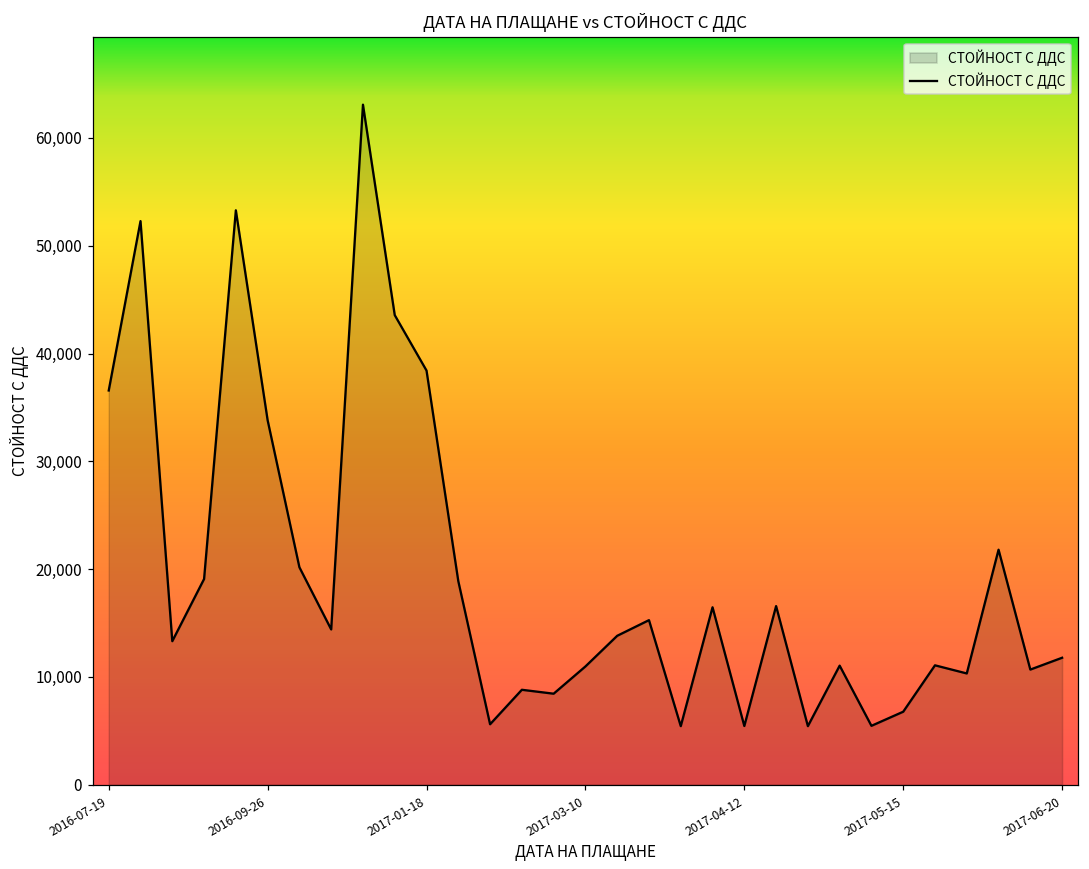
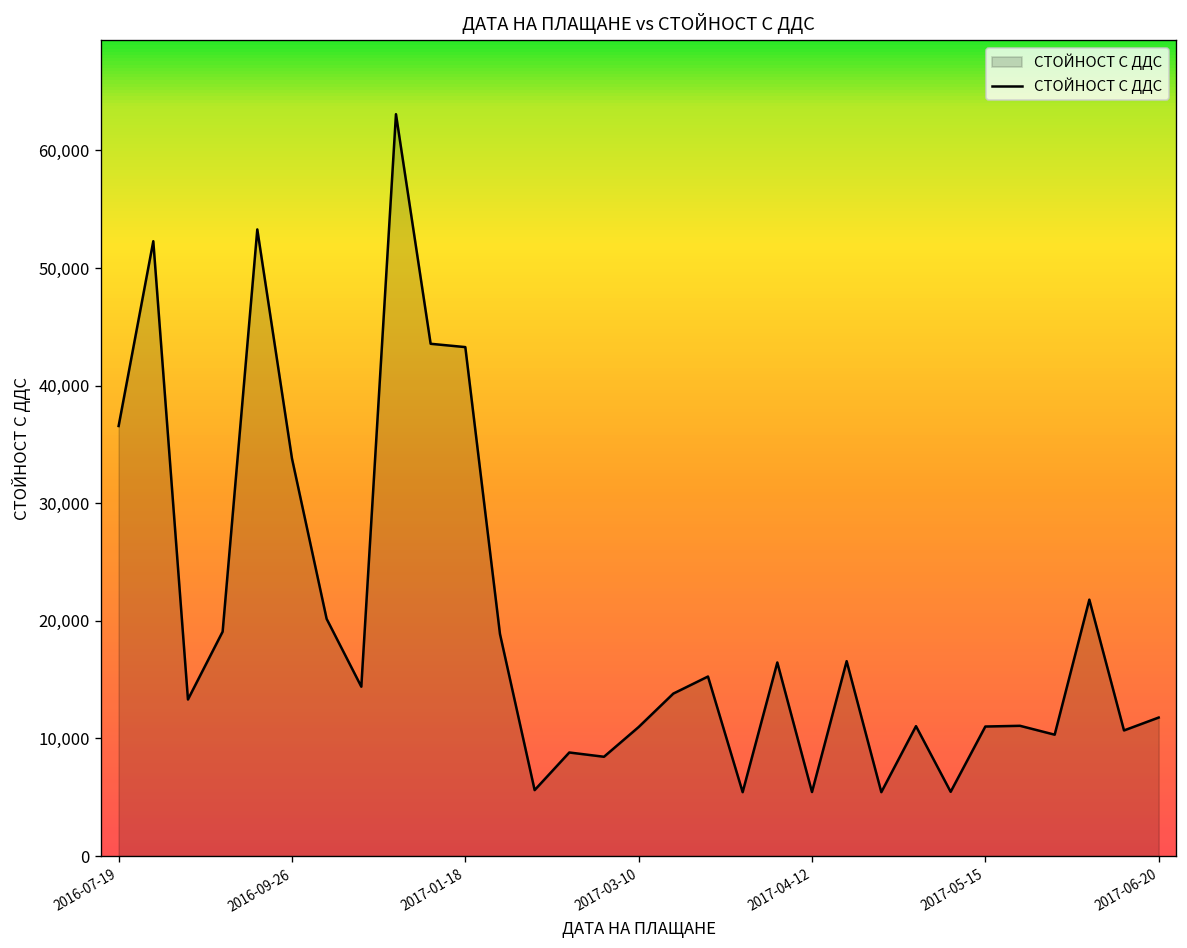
  {
    "2016-07-19": "37,000",
    "2016-09-26": "34,000",
-   "2017-01-18": "38,000",
+   "2017-01-18": "43,000",
    "2017-03-10": "11,000",
    "2017-04-12": "5,000",
-   "2017-05-15": "7,000",
+   "2017-05-15": "11,000",
    "2017-06-20": "12,000"
  }
